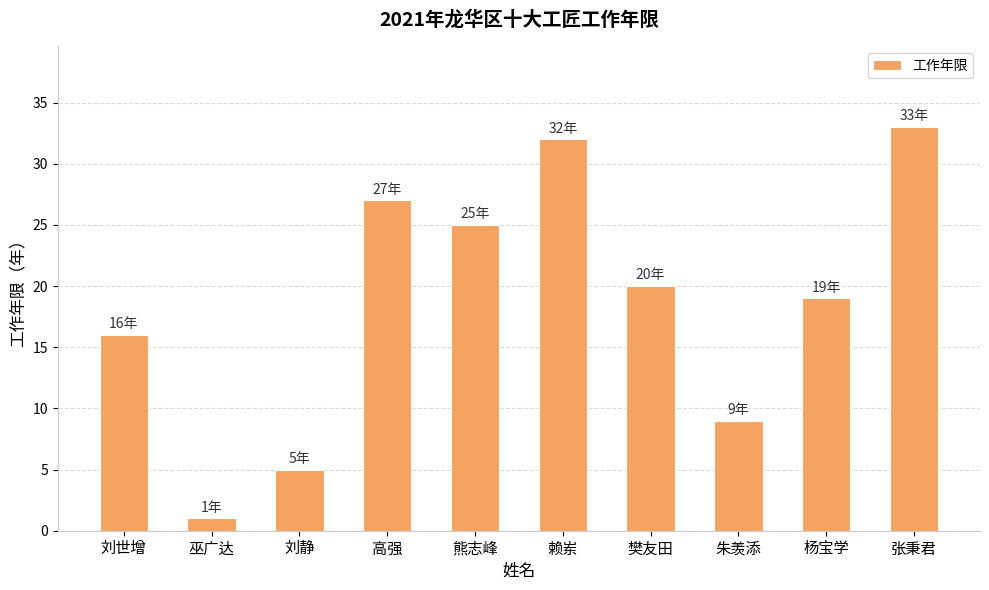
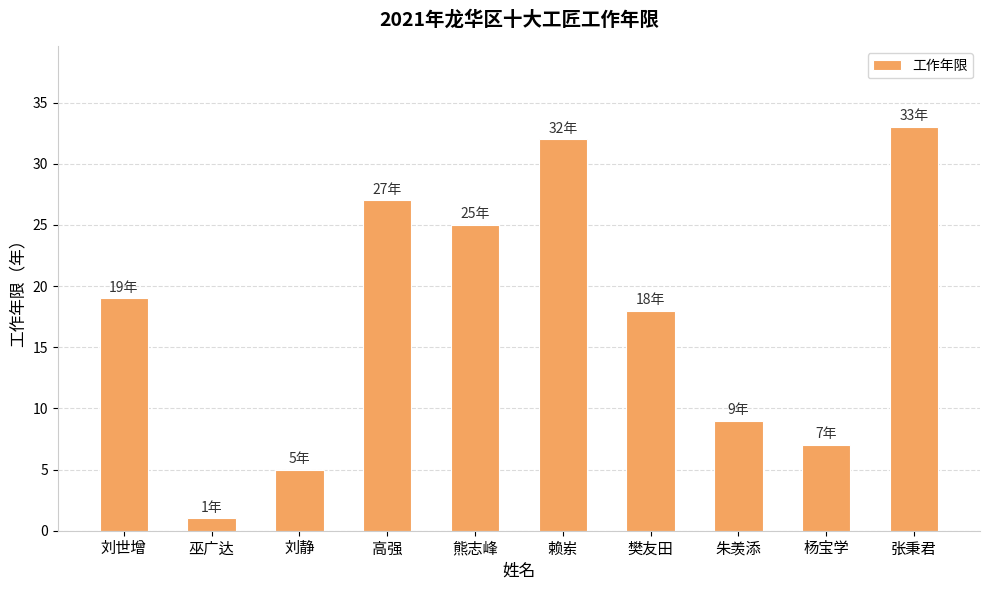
  {
-   "刘世增": "16年",
+   "刘世增": "19年",
    "巫广达": "1年",
    "刘静": "5年",
    "高强": "27年",
    "熊志峰": "25年",
    "赖岽": "32年",
-   "樊友田": "20年",
+   "樊友田": "18年",
    "朱羡添": "9年",
-   "杨宝学": "19年",
+   "杨宝学": "7年",
    "张秉君": "33年"
  }
